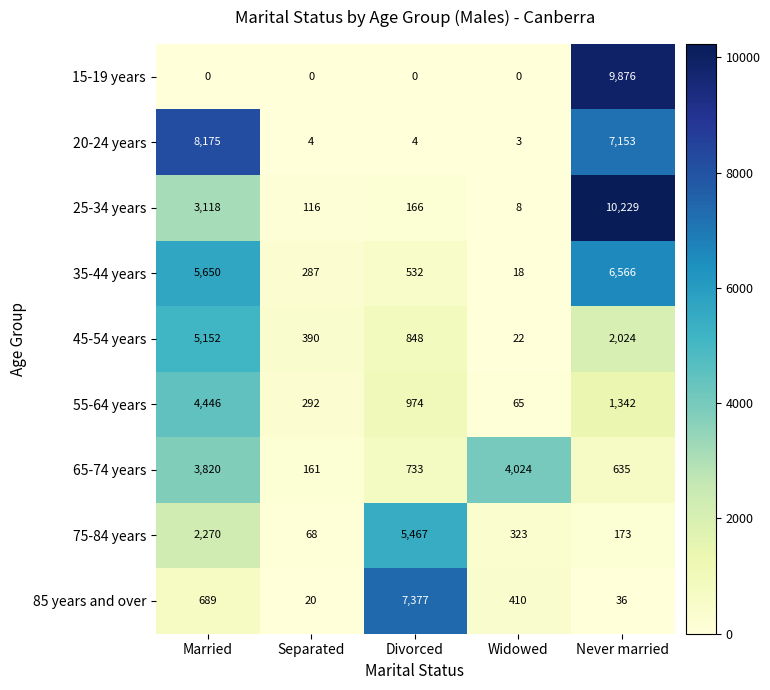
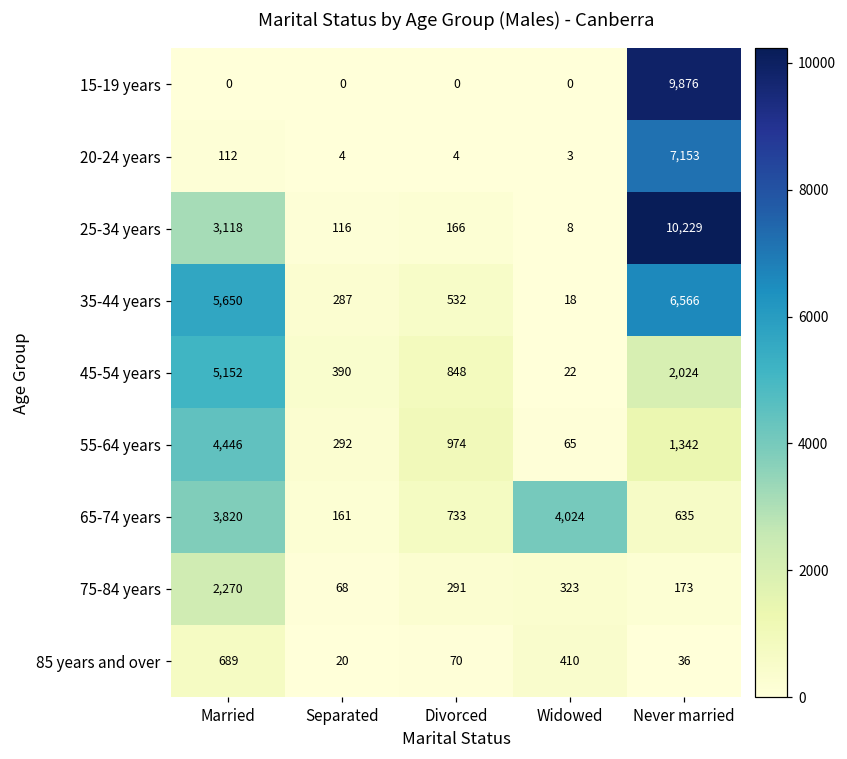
  {
    "15-19 years": {
      "Married": "0",
      "Separated": "0",
      "Divorced": "0",
      "Widowed": "0",
      "Never married": "9,876"
    },
    "20-24 years": {
-     "Married": "8,175",
+     "Married": "112",
      "Separated": "4",
      "Divorced": "4",
      "Widowed": "3",
      "Never married": "7,153"
    },
    "25-34 years": {
      "Married": "3,118",
      "Separated": "116",
      "Divorced": "166",
      "Widowed": "8",
      "Never married": "10,229"
    },
    "35-44 years": {
      "Married": "5,650",
      "Separated": "287",
      "Divorced": "532",
      "Widowed": "18",
      "Never married": "6,566"
    },
    "45-54 years": {
      "Married": "5,152",
      "Separated": "390",
      "Divorced": "848",
      "Widowed": "22",
      "Never married": "2,024"
    },
    "55-64 years": {
      "Married": "4,446",
      "Separated": "292",
      "Divorced": "974",
      "Widowed": "65",
      "Never married": "1,342"
    },
    "65-74 years": {
      "Married": "3,820",
      "Separated": "161",
      "Divorced": "733",
      "Widowed": "4,024",
      "Never married": "635"
    },
    "75-84 years": {
      "Married": "2,270",
      "Separated": "68",
-     "Divorced": "5,467",
+     "Divorced": "291",
      "Widowed": "323",
      "Never married": "173"
    },
    "85 years and over": {
      "Married": "689",
      "Separated": "20",
-     "Divorced": "7,377",
+     "Divorced": "70",
      "Widowed": "410",
      "Never married": "36"
    }
  }
